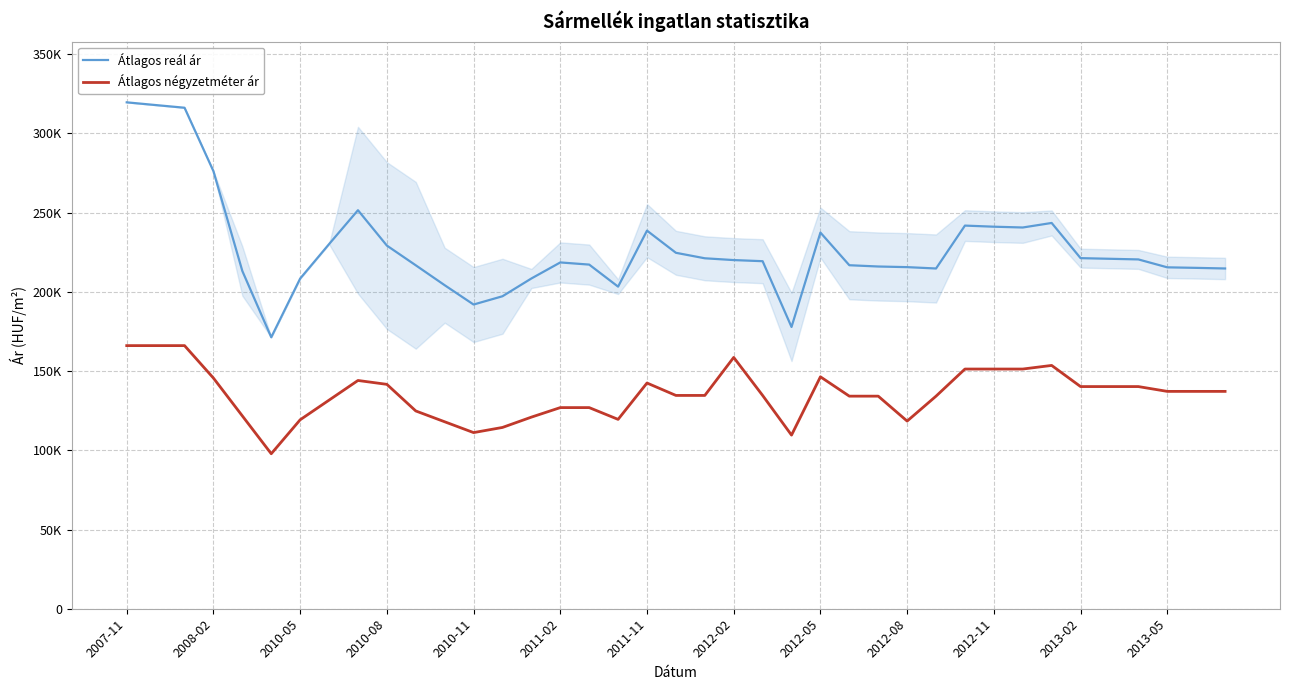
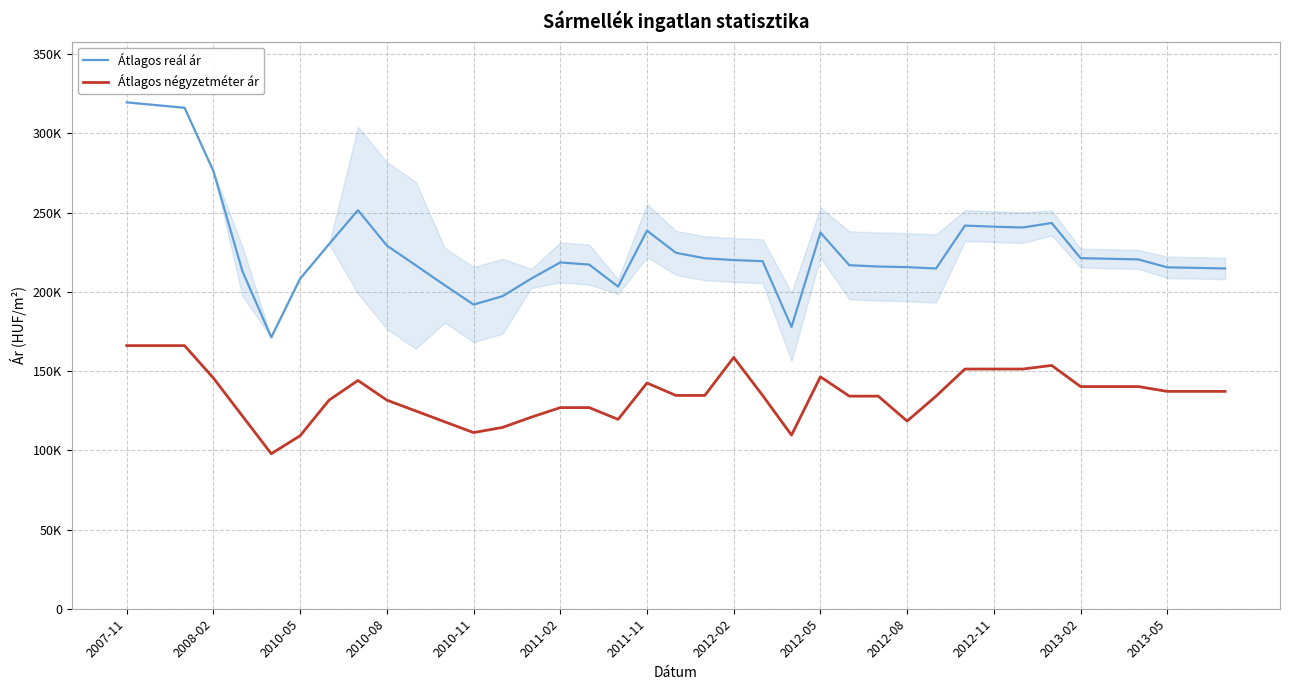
  {
    "Átlagos négyzetméter ár": {
      "2007-11": 166000,
      "2008-02": 146000,
-     "2010-05": 119000,
-     "2010-08": 142000,
+     "2010-05": 109000,
+     "2010-08": 132000,
      "2010-11": 111000,
      "2011-02": 127000,
      "2011-11": 142000,
      "2012-02": 159000,
      "2012-05": 146000,
      "2012-08": 118000,
      "2012-11": 151000,
      "2013-02": 140000,
      "2013-05": 137000
    }
  }
